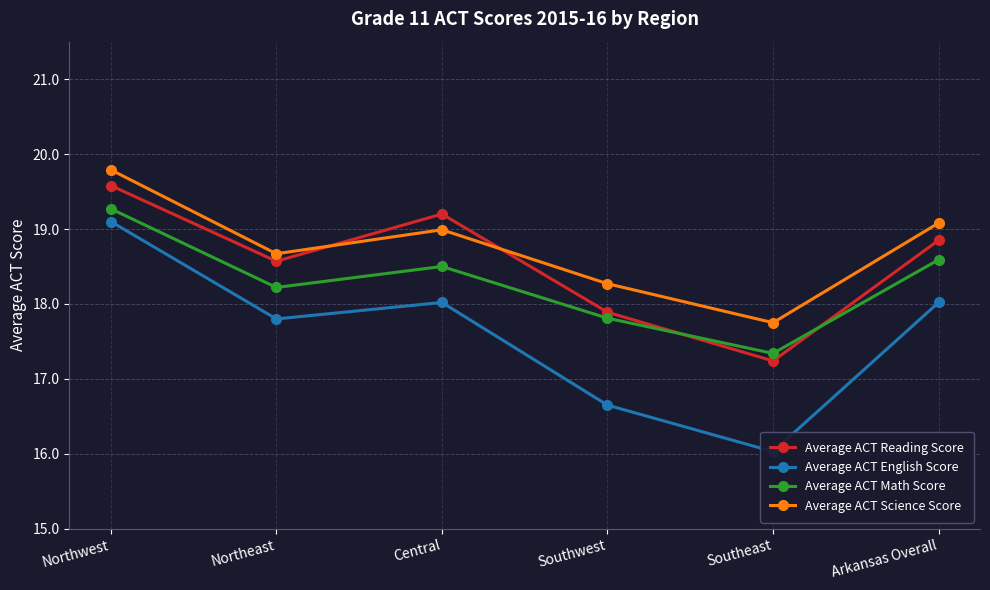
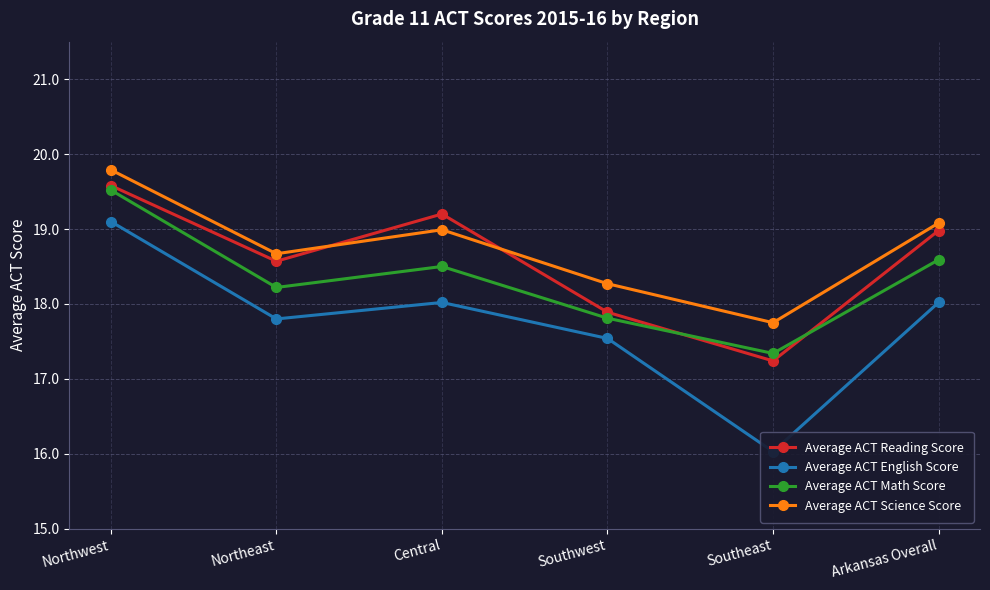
  {
    "Average ACT Reading Score": {
      "Northwest": 19.6,
      "Northeast": 18.6,
      "Central": 19.2,
      "Southwest": 17.9,
      "Southeast": 17.2,
-     "Arkansas Overall": 18.9
+     "Arkansas Overall": 19.0
    },
    "Average ACT English Score": {
      "Northwest": 19.1,
      "Northeast": 17.8,
      "Central": 18.0,
-     "Southwest": 16.7,
+     "Southwest": 17.5,
      "Arkansas Overall": 18.0
    },
    "Average ACT Math Score": {
-     "Northwest": 19.3,
+     "Northwest": 19.5,
      "Northeast": 18.2,
      "Central": 18.5,
      "Southwest": 17.8,
      "Southeast": 17.3,
      "Arkansas Overall": 18.6
    },
    "Average ACT Science Score": {
      "Northwest": 19.8,
      "Northeast": 18.7,
      "Central": 19.0,
      "Southwest": 18.3,
      "Southeast": 17.8,
      "Arkansas Overall": 19.1
    }
  }
